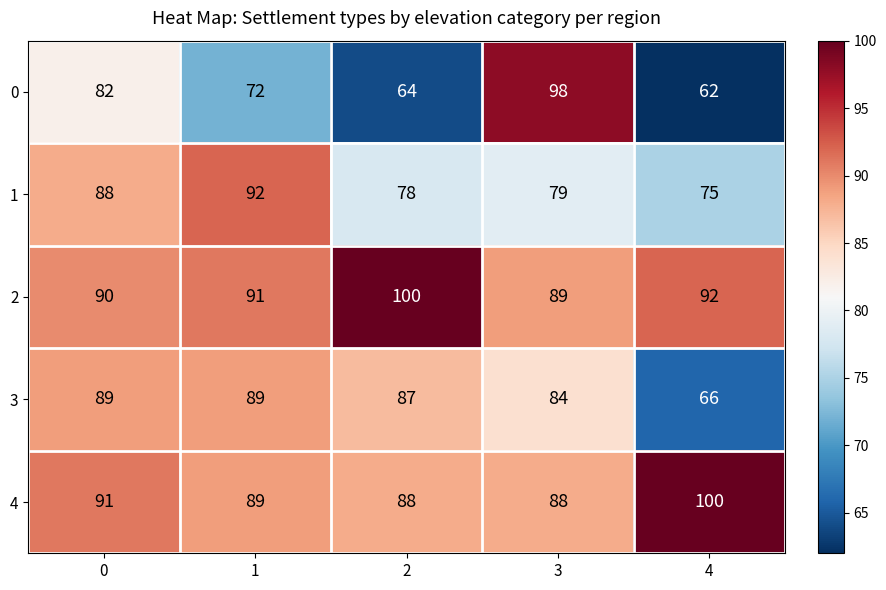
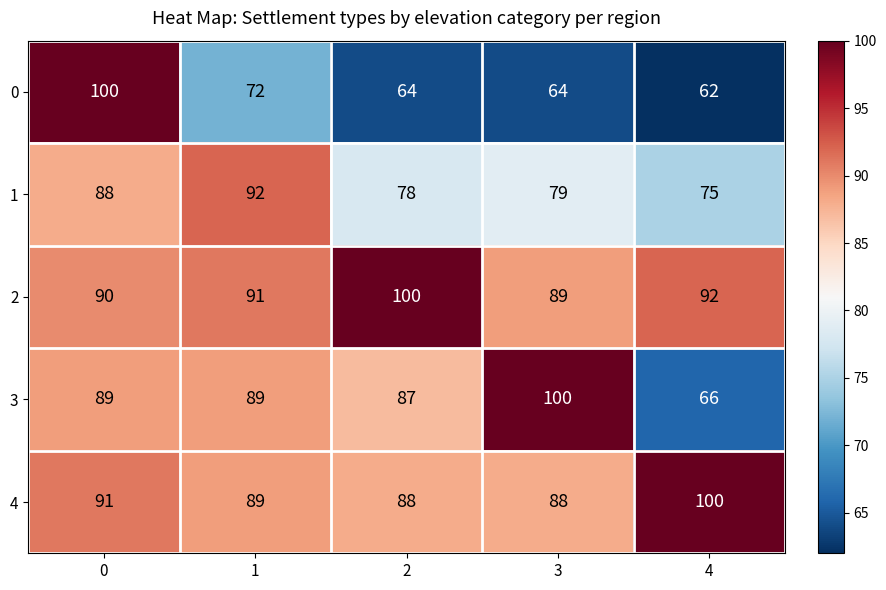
  {
    "0": {
-     "0": 82,
+     "0": 100,
      "1": 72,
      "2": 64,
-     "3": 98,
+     "3": 64,
      "4": 62
    },
    "1": {
      "0": 88,
      "1": 92,
      "2": 78,
      "3": 79,
      "4": 75
    },
    "2": {
      "0": 90,
      "1": 91,
      "2": 100,
      "3": 89,
      "4": 92
    },
    "3": {
      "0": 89,
      "1": 89,
      "2": 87,
-     "3": 84,
+     "3": 100,
      "4": 66
    },
    "4": {
      "0": 91,
      "1": 89,
      "2": 88,
      "3": 88,
      "4": 100
    }
  }
